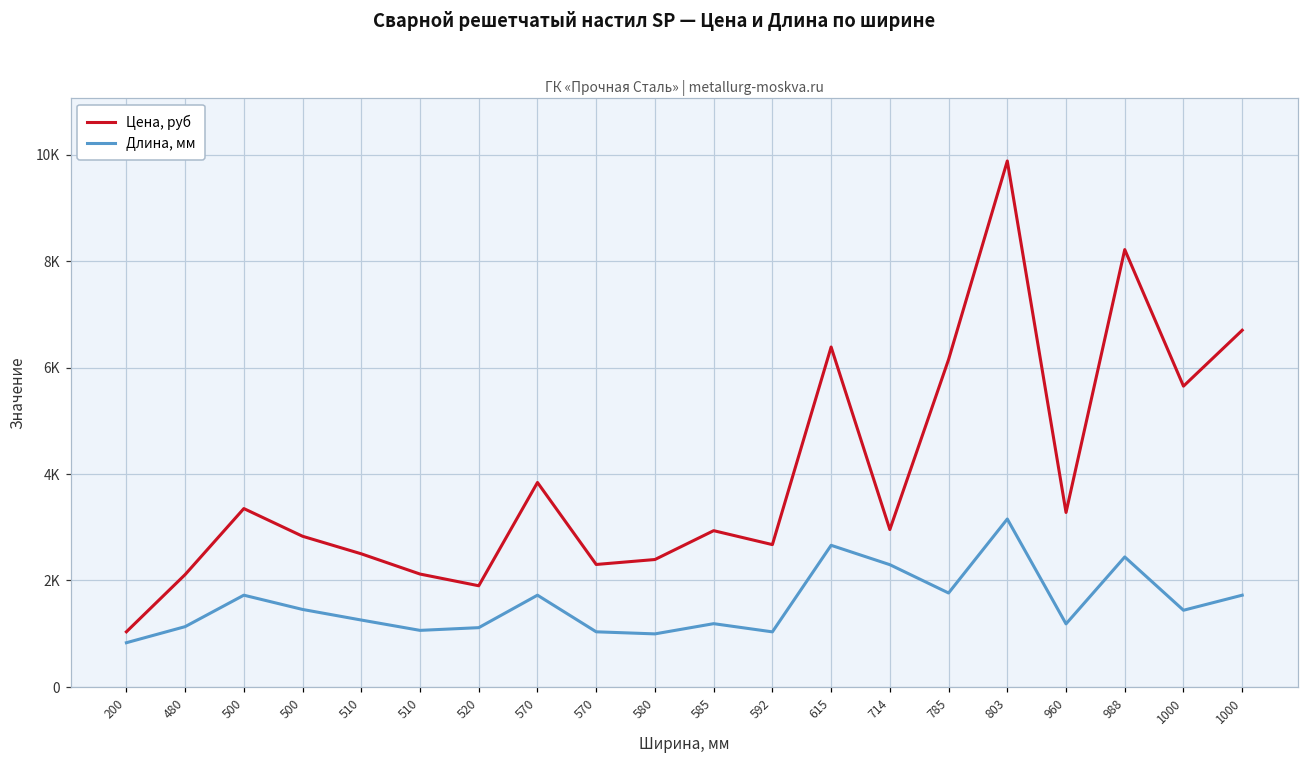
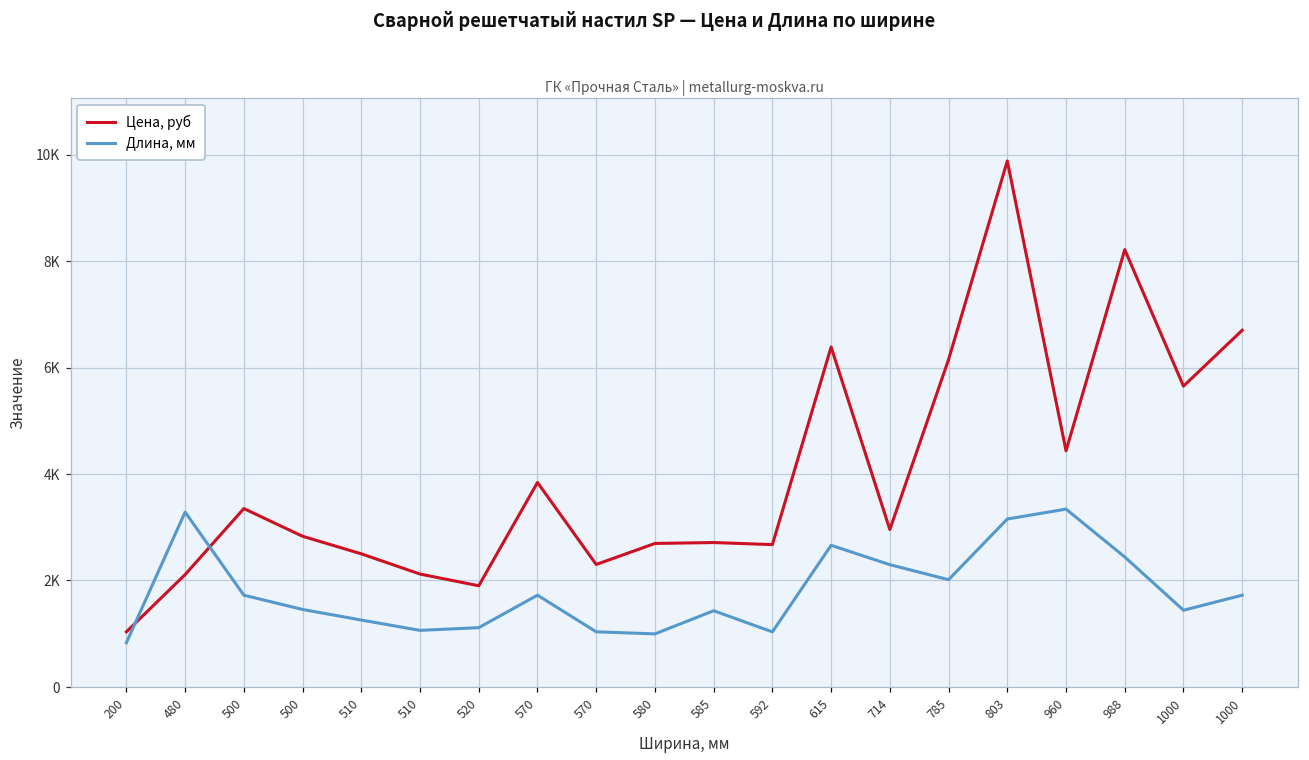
  {
    "Цена, руб": {
      "200": 1000,
      "480": 2100,
      "520": 1900,
-     "580": 2400,
-     "585": 2900,
+     "580": 2700,
+     "585": 2700,
      "592": 2700,
      "615": 6400,
      "714": 3000,
      "785": 6200,
      "803": 9900,
-     "960": 3300,
+     "960": 4400,
      "988": 8200
    },
    "Длина, мм": {
      "200": 800,
-     "480": 1100,
+     "480": 3300,
      "520": 1100,
      "580": 1000,
-     "585": 1200,
+     "585": 1400,
      "592": 1000,
      "615": 2700,
      "714": 2300,
-     "785": 1800,
+     "785": 2000,
      "803": 3200,
-     "960": 1200,
+     "960": 3300,
      "988": 2400
    }
  }
